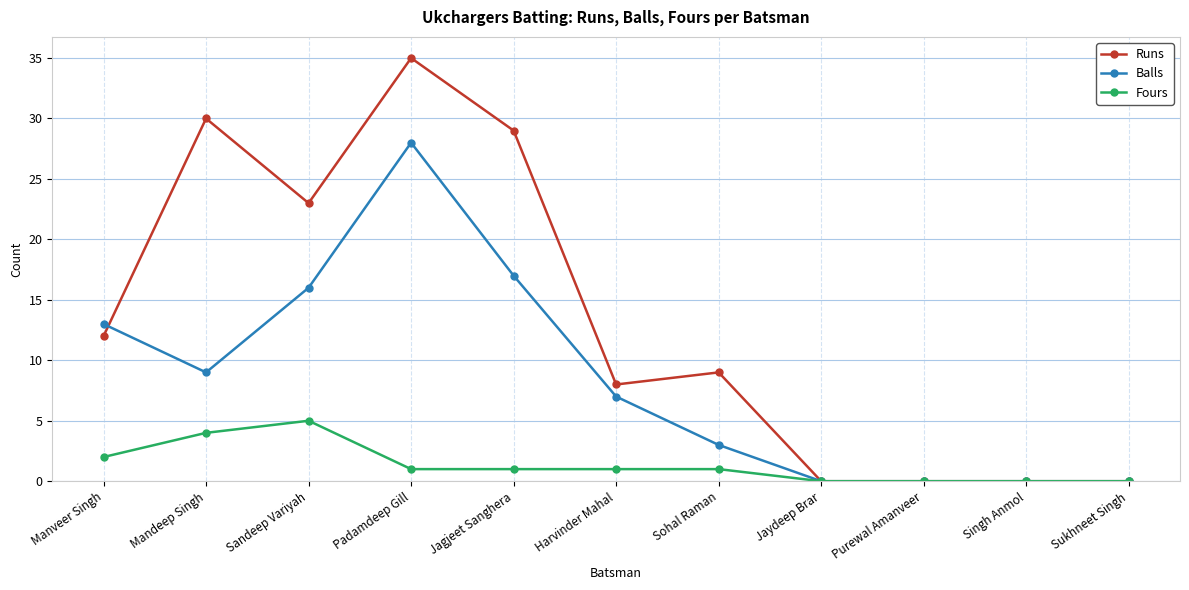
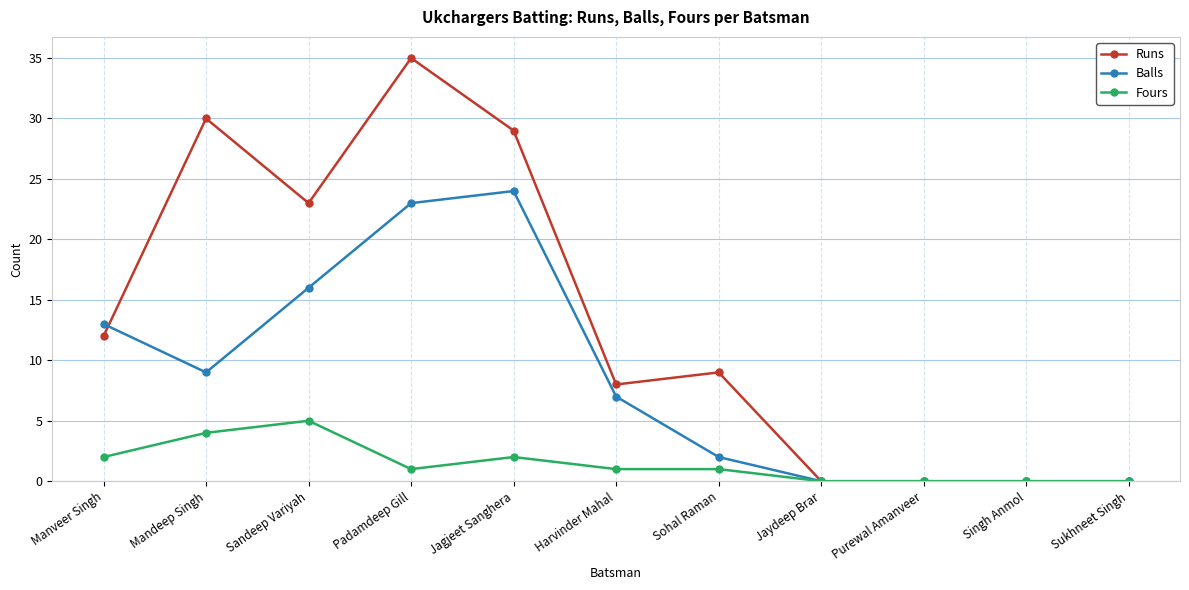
  {
    "Runs": {
      "Manveer Singh": 12,
      "Mandeep Singh": 30,
      "Sandeep Variyah": 23,
      "Padamdeep Gill": 35,
      "Jagjeet Sanghera": 29,
      "Harvinder Mahal": 8,
      "Sohal Raman": 9
    },
    "Balls": {
      "Manveer Singh": 13,
      "Mandeep Singh": 9,
      "Sandeep Variyah": 16,
-     "Padamdeep Gill": 28,
-     "Jagjeet Sanghera": 17,
+     "Padamdeep Gill": 23,
+     "Jagjeet Sanghera": 24,
      "Harvinder Mahal": 7,
-     "Sohal Raman": 3
+     "Sohal Raman": 2
    },
    "Fours": {
      "Manveer Singh": 2,
      "Mandeep Singh": 4,
      "Sandeep Variyah": 5,
      "Padamdeep Gill": 1,
-     "Jagjeet Sanghera": 1,
+     "Jagjeet Sanghera": 2,
      "Harvinder Mahal": 1,
      "Sohal Raman": 1
    }
  }
